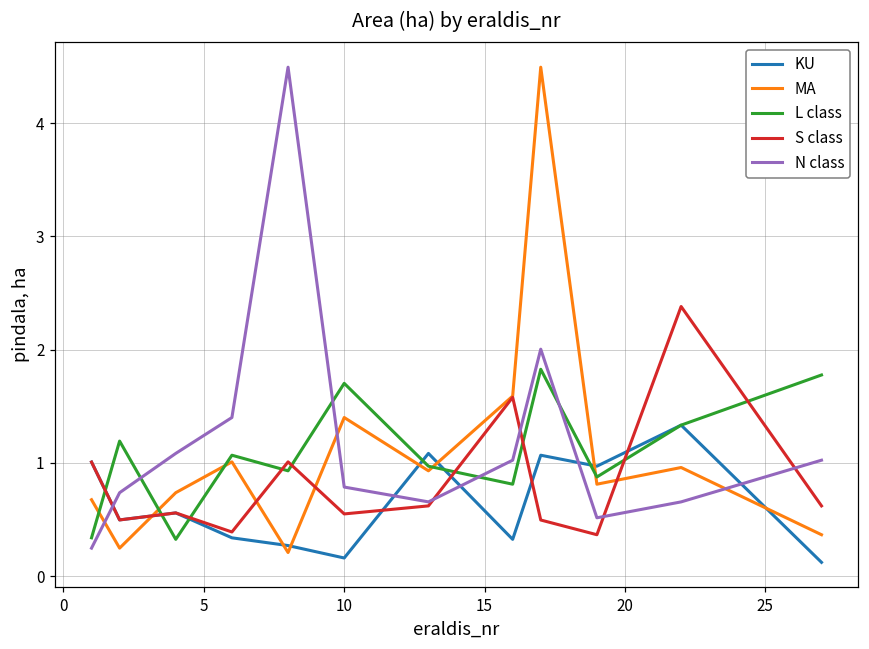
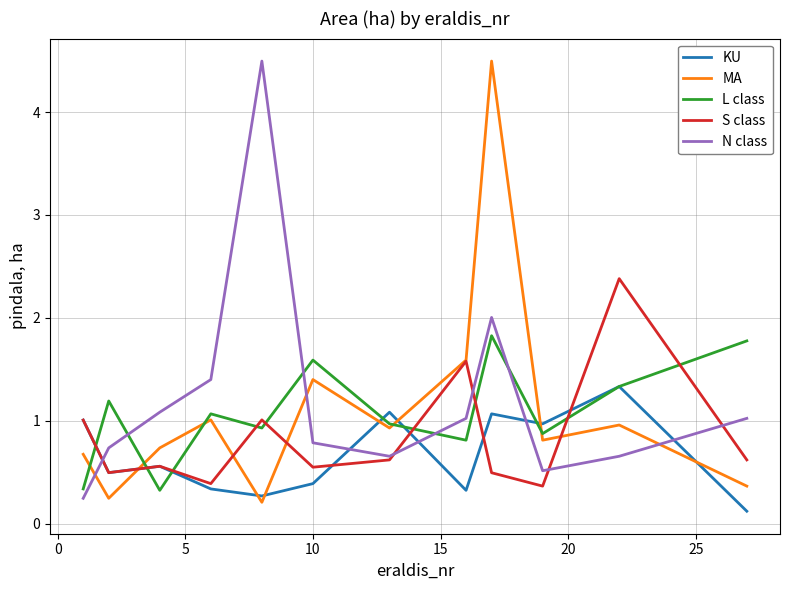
  {
    "KU": {
-     "10": 0.16
+     "10": 0.39
    },
    "MA": {
      "10": 1.40
    },
    "L class": {
-     "10": 1.70
+     "10": 1.59
    },
    "S class": {
      "10": 0.55
    },
    "N class": {
      "10": 0.79
    }
  }
